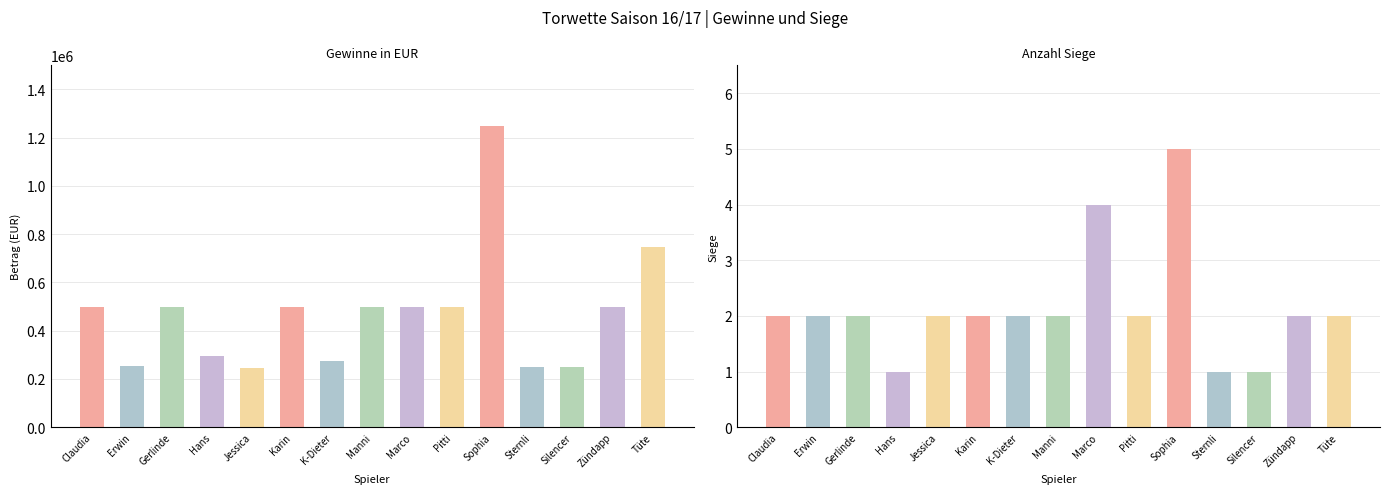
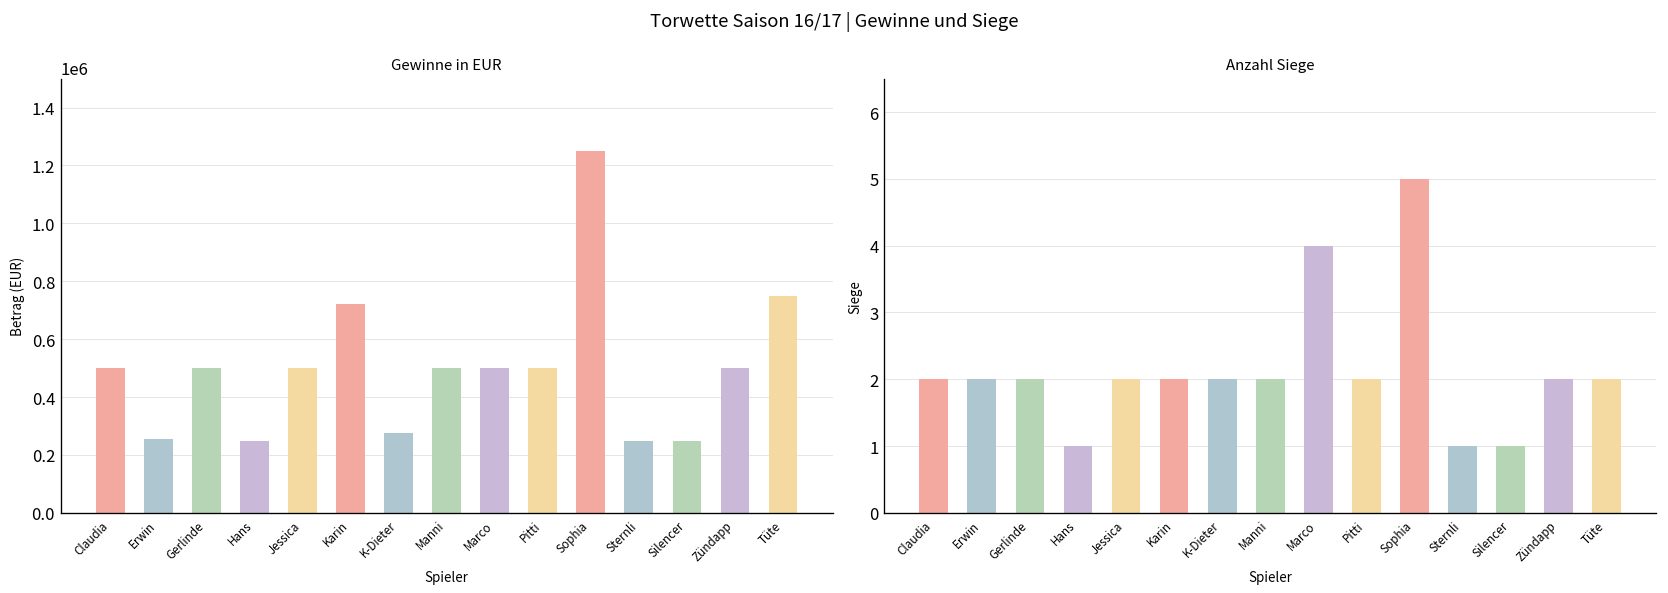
  {
    "Gewinne in EUR": {
      "Claudia": 500000,
      "Erwin": 260000,
      "Gerlinde": 500000,
-     "Hans": 300000,
-     "Jessica": 240000,
-     "Karin": 500000,
+     "Hans": 250000,
+     "Jessica": 500000,
+     "Karin": 720000,
      "K-Dieter": 280000,
      "Manni": 500000,
      "Marco": 500000,
      "Pitti": 500000,
      "Sophia": 1250000,
      "Sternli": 250000,
      "Silencer": 250000,
      "Zündapp": 500000,
      "Tüte": 750000
    },
    "Anzahl Siege": {
      "Claudia": 2.0,
      "Erwin": 2.0,
      "Gerlinde": 2.0,
      "Hans": 1.0,
      "Jessica": 2.0,
      "Karin": 2.0,
      "K-Dieter": 2.0,
      "Manni": 2.0,
      "Marco": 4.0,
      "Pitti": 2.0,
      "Sophia": 5.0,
      "Sternli": 1.0,
      "Silencer": 1.0,
      "Zündapp": 2.0,
      "Tüte": 2.0
    }
  }
